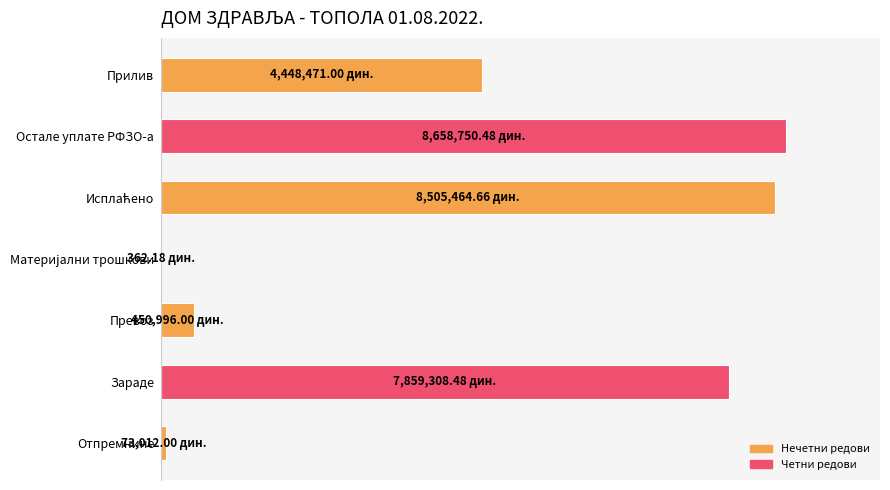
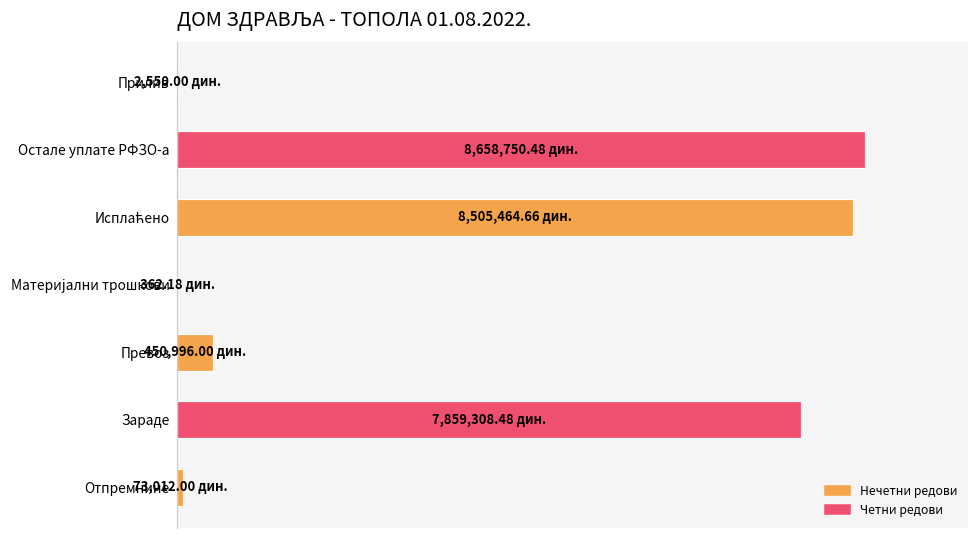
  {
-   "Прилив": "4,448,471.00",
+   "Прилив": "2,550.00",
    "Остале уплате РФЗО-а": "8,658,750.48",
    "Исплаћено": "8,505,464.66",
    "Материјални трошкови": "362.18",
    "Превоз": "450,996.00",
    "Зараде": "7,859,308.48",
    "Отпремнине": "73,012.00"
  }
